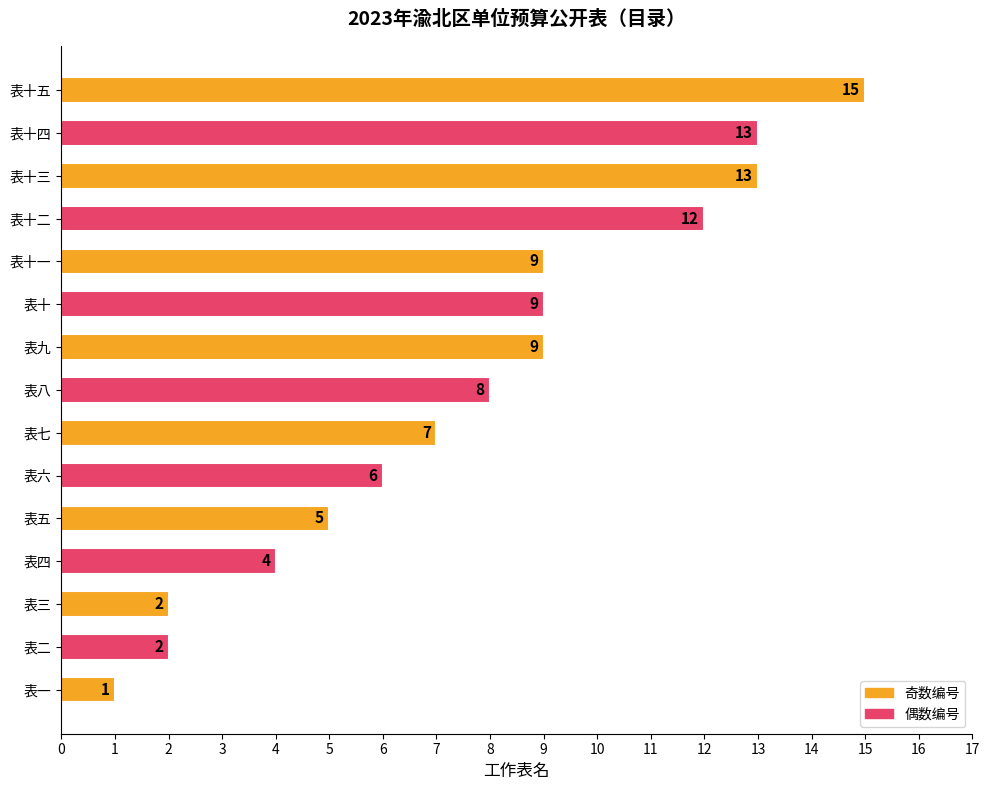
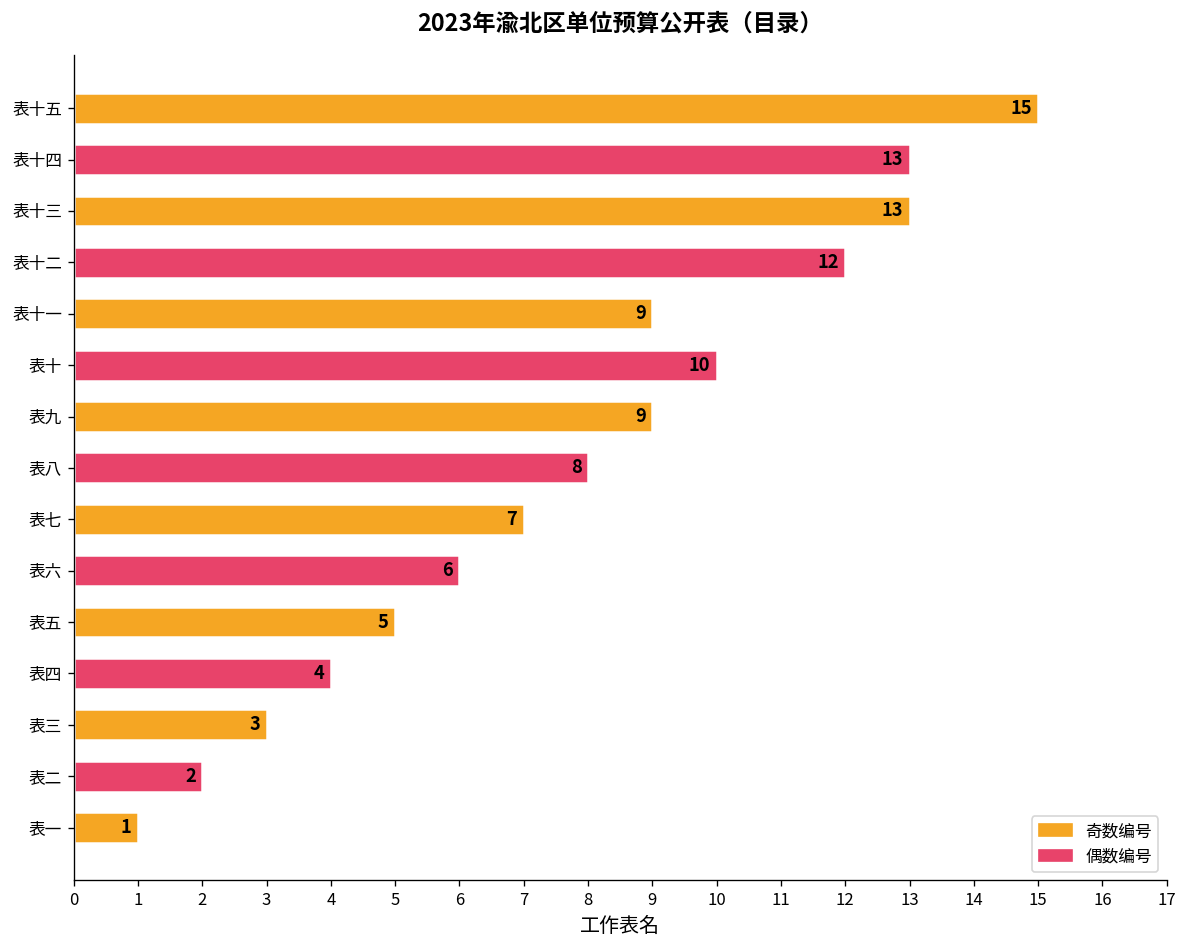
  {
    "表十五": 15,
    "表十四": 13,
    "表十三": 13,
    "表十二": 12,
    "表十一": 9,
-   "表十": 9,
+   "表十": 10,
    "表九": 9,
    "表八": 8,
    "表七": 7,
    "表六": 6,
    "表五": 5,
    "表四": 4,
-   "表三": 2,
+   "表三": 3,
    "表二": 2,
    "表一": 1
  }
